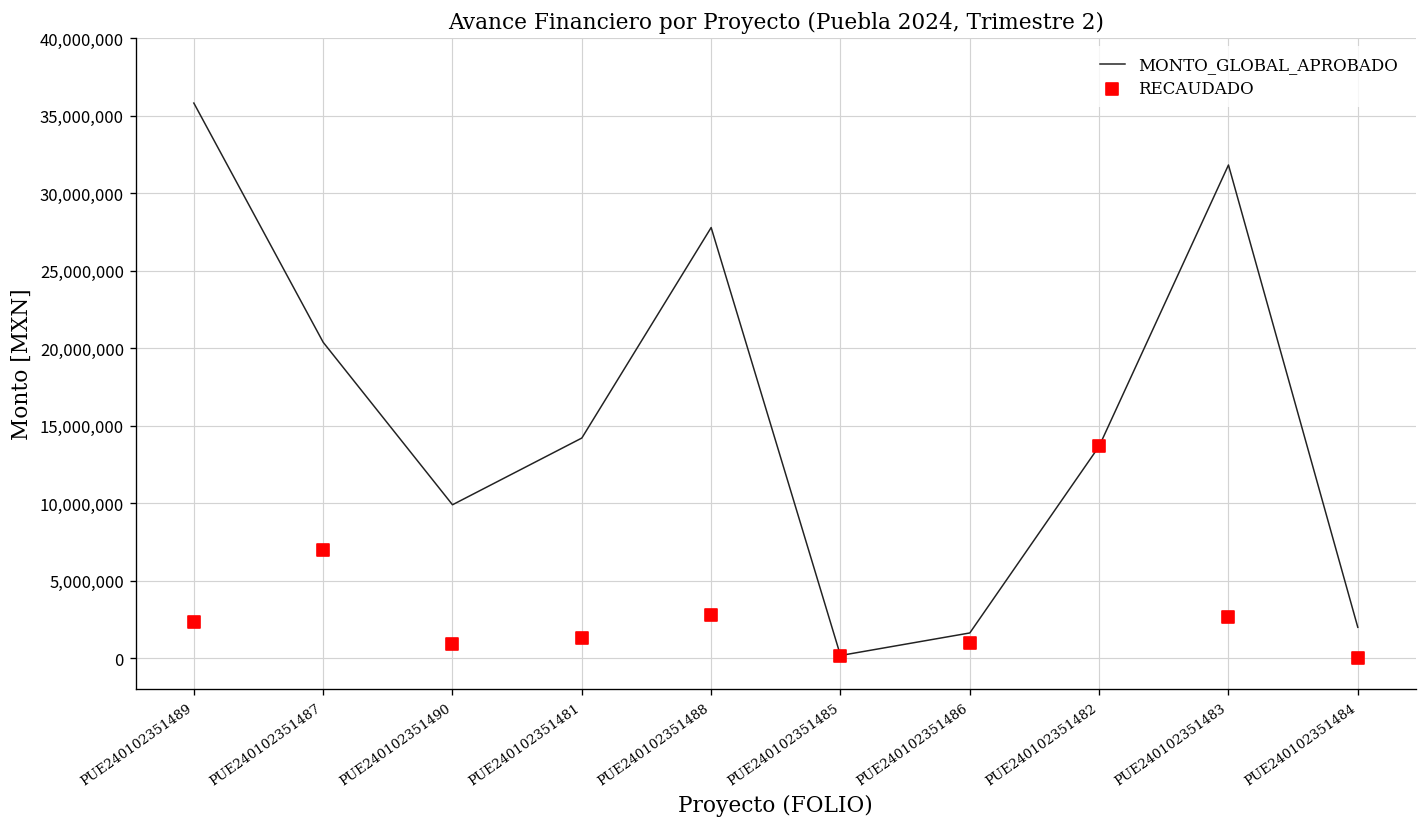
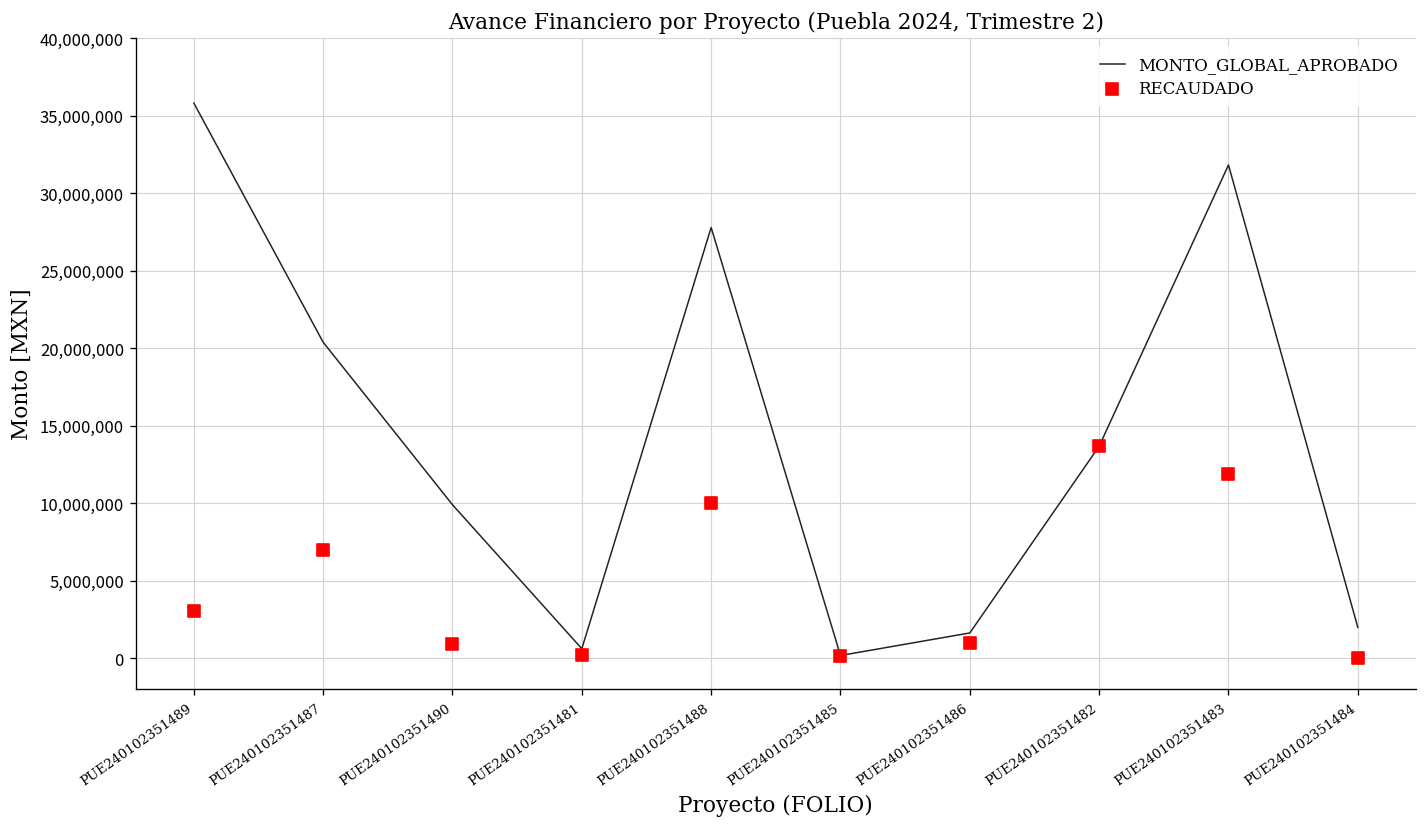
  {
    "RECAUDADO": {
-     "PUE240102351489": "2,400,000",
-     "PUE240102351481": "1,300,000",
-     "PUE240102351488": "2,800,000",
-     "PUE240102351483": "2,700,000"
+     "PUE240102351489": "3,000,000",
+     "PUE240102351481": "200,000",
+     "PUE240102351488": "10,000,000",
+     "PUE240102351483": "11,900,000"
    },
    "MONTO_GLOBAL_APROBADO": {
      "PUE240102351489": "35,800,000",
      "PUE240102351487": "20,400,000",
      "PUE240102351490": "9,900,000",
-     "PUE240102351481": "14,200,000",
+     "PUE240102351481": "600,000",
      "PUE240102351488": "27,800,000",
      "PUE240102351486": "1,600,000",
      "PUE240102351483": "31,800,000",
      "PUE240102351484": "2,000,000"
    }
  }
